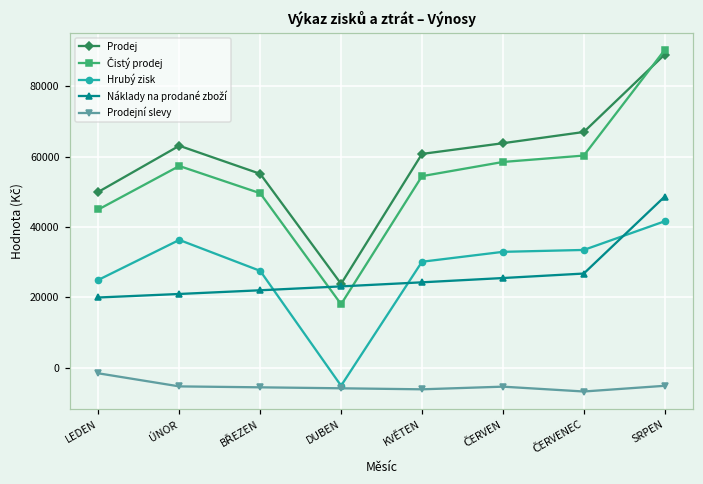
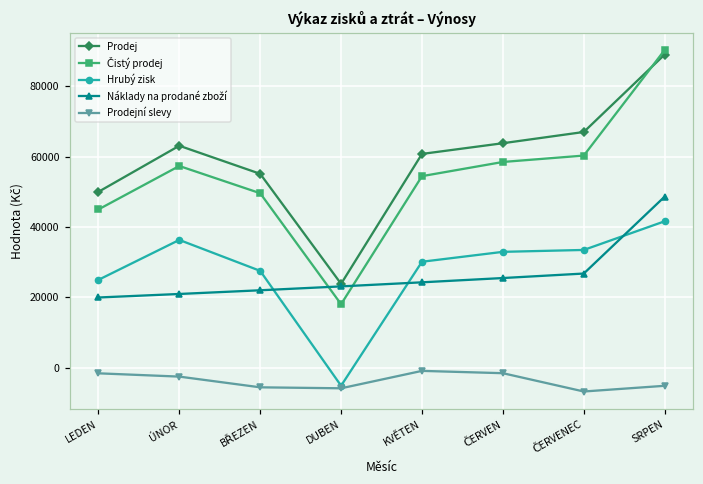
  {
    "Prodejní slevy": {
      "LEDEN": -2000,
-     "ÚNOR": -5000,
+     "ÚNOR": -2000,
      "BŘEZEN": -6000,
-     "KVĚTEN": -6000,
-     "ČERVEN": -5000,
+     "KVĚTEN": -1000,
+     "ČERVEN": -2000,
      "ČERVENEC": -7000,
      "SRPEN": -5000
    }
  }
